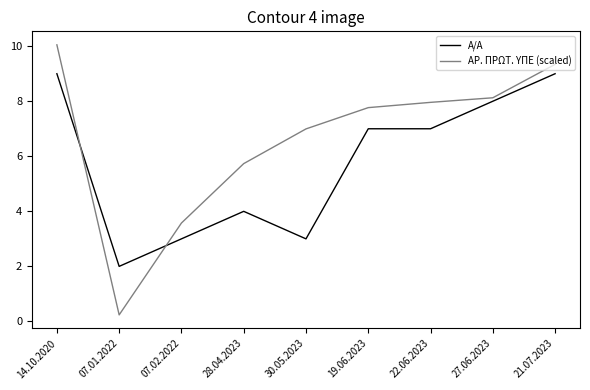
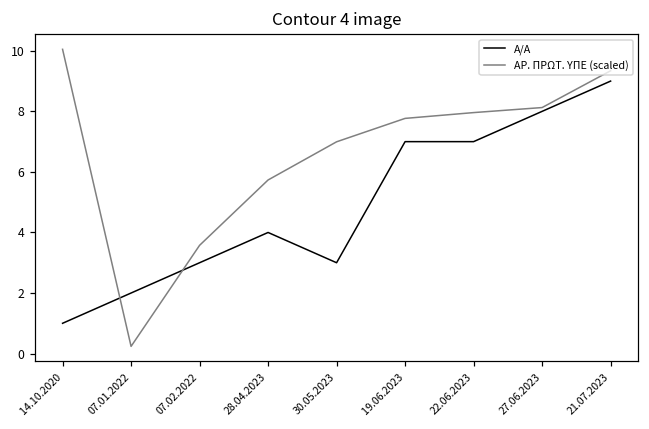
  {
    "Α/Α": {
-     "14.10.2020": 9,
+     "14.10.2020": 1,
      "07.01.2022": 2,
      "07.02.2022": 3,
      "28.04.2023": 4,
      "30.05.2023": 3,
      "19.06.2023": 7,
      "22.06.2023": 7,
      "27.06.2023": 8,
      "21.07.2023": 9
    },
    "ΑΡ. ΠΡΩΤ. ΥΠΕ (scaled)": {
      "14.10.2020": 10,
      "07.01.2022": 0.2,
      "07.02.2022": 3.6,
      "28.04.2023": 5.7,
      "30.05.2023": 7,
      "19.06.2023": 7.8,
      "22.06.2023": 8,
      "27.06.2023": 8.1
    }
  }
